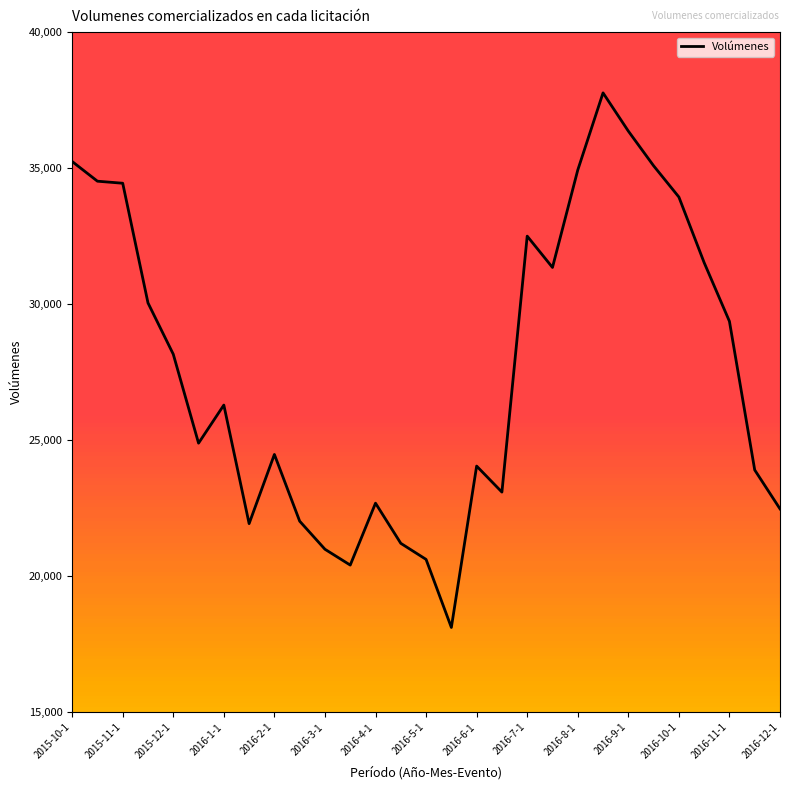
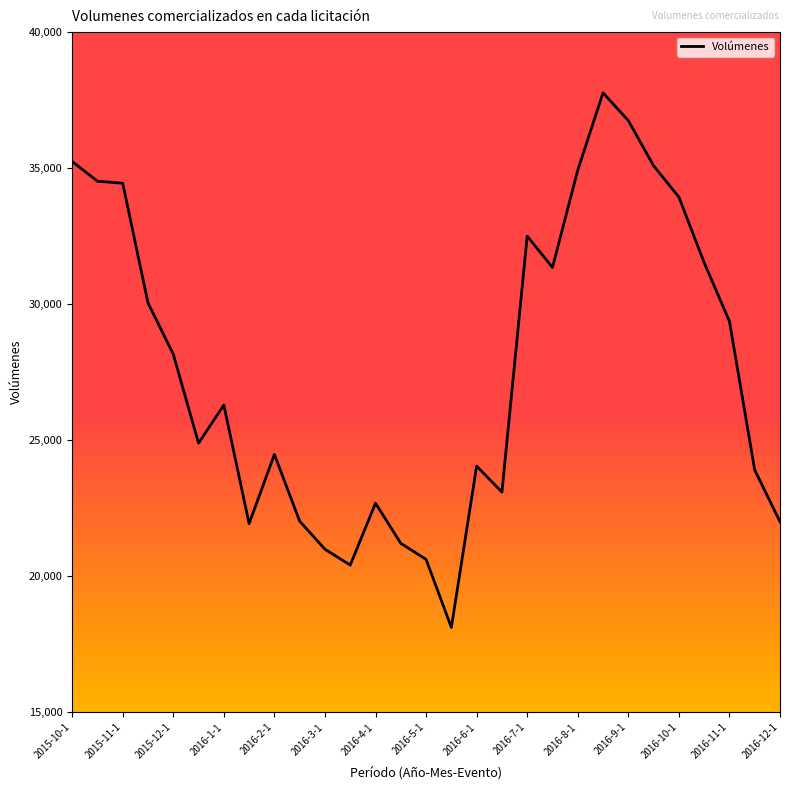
  {
    "2015-10-1": "35,200",
    "2015-11-1": "34,400",
    "2015-12-1": "28,200",
    "2016-1-1": "26,300",
    "2016-2-1": "24,500",
    "2016-3-1": "21,000",
    "2016-4-1": "22,700",
    "2016-5-1": "20,600",
    "2016-6-1": "24,000",
    "2016-7-1": "32,500",
    "2016-8-1": "34,900",
-   "2016-9-1": "36,400",
+   "2016-9-1": "36,700",
    "2016-10-1": "33,900",
    "2016-11-1": "29,400",
-   "2016-12-1": "22,500"
+   "2016-12-1": "22,000"
  }
